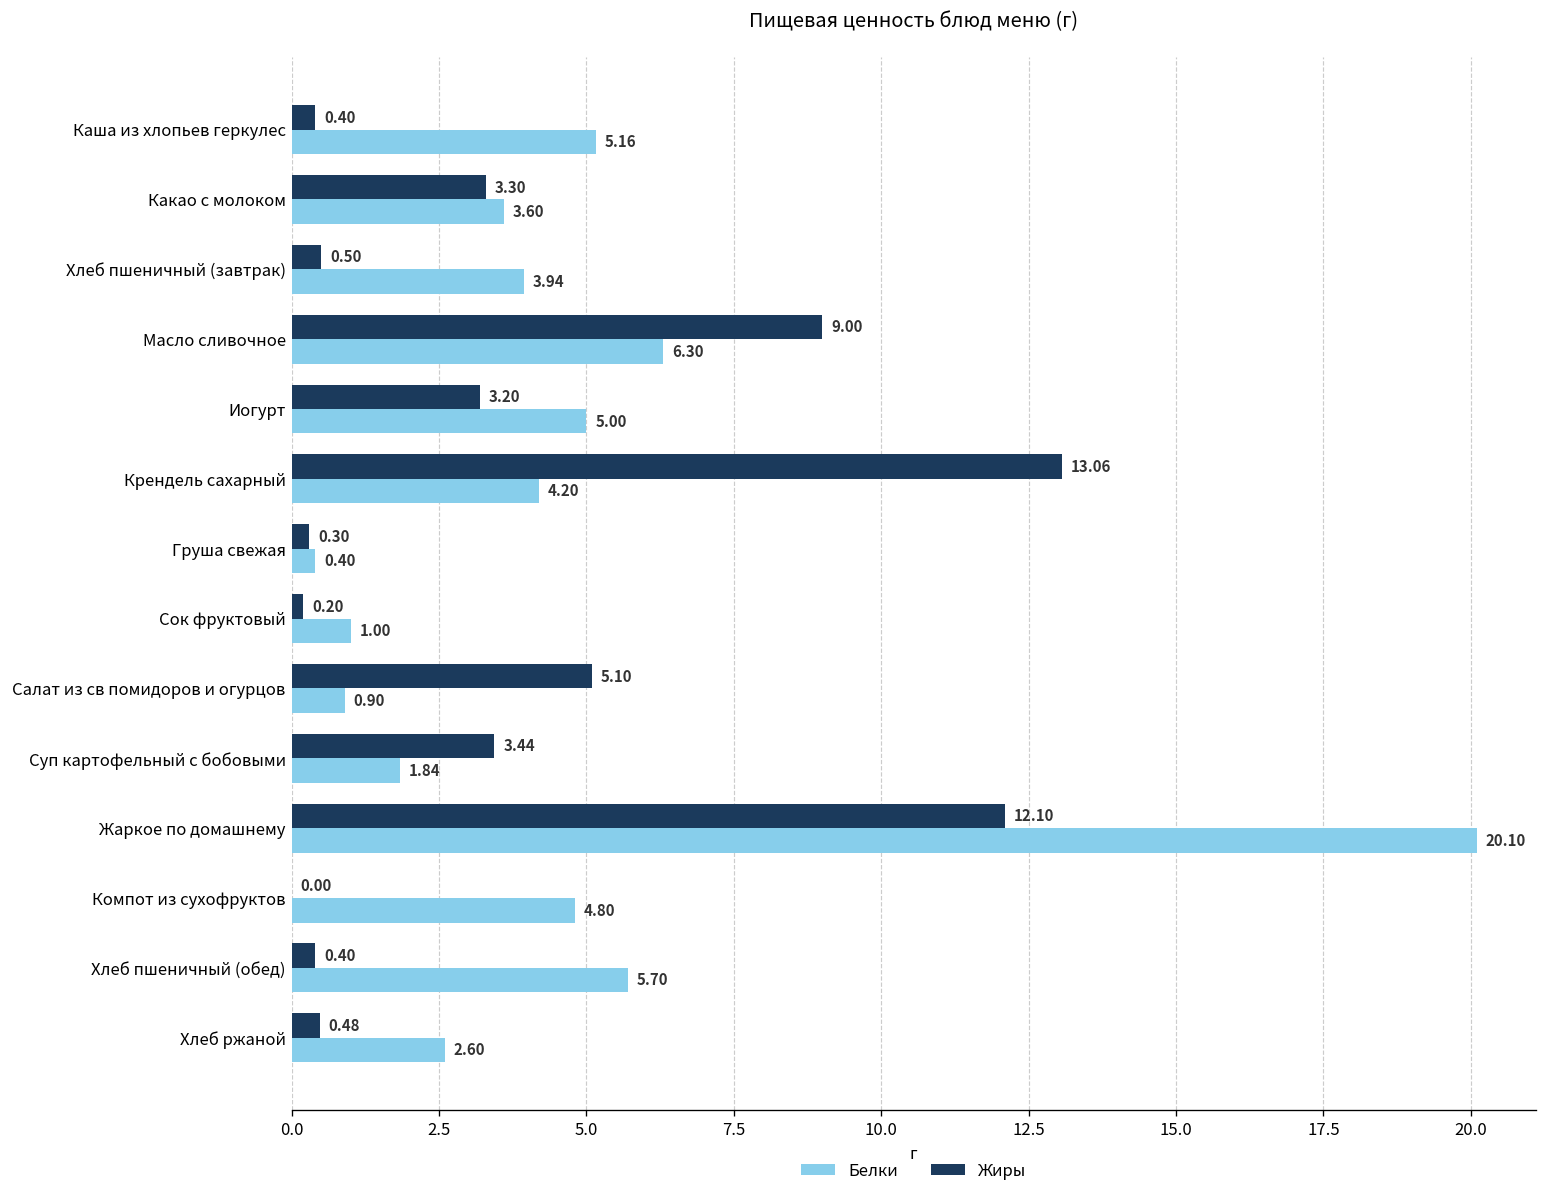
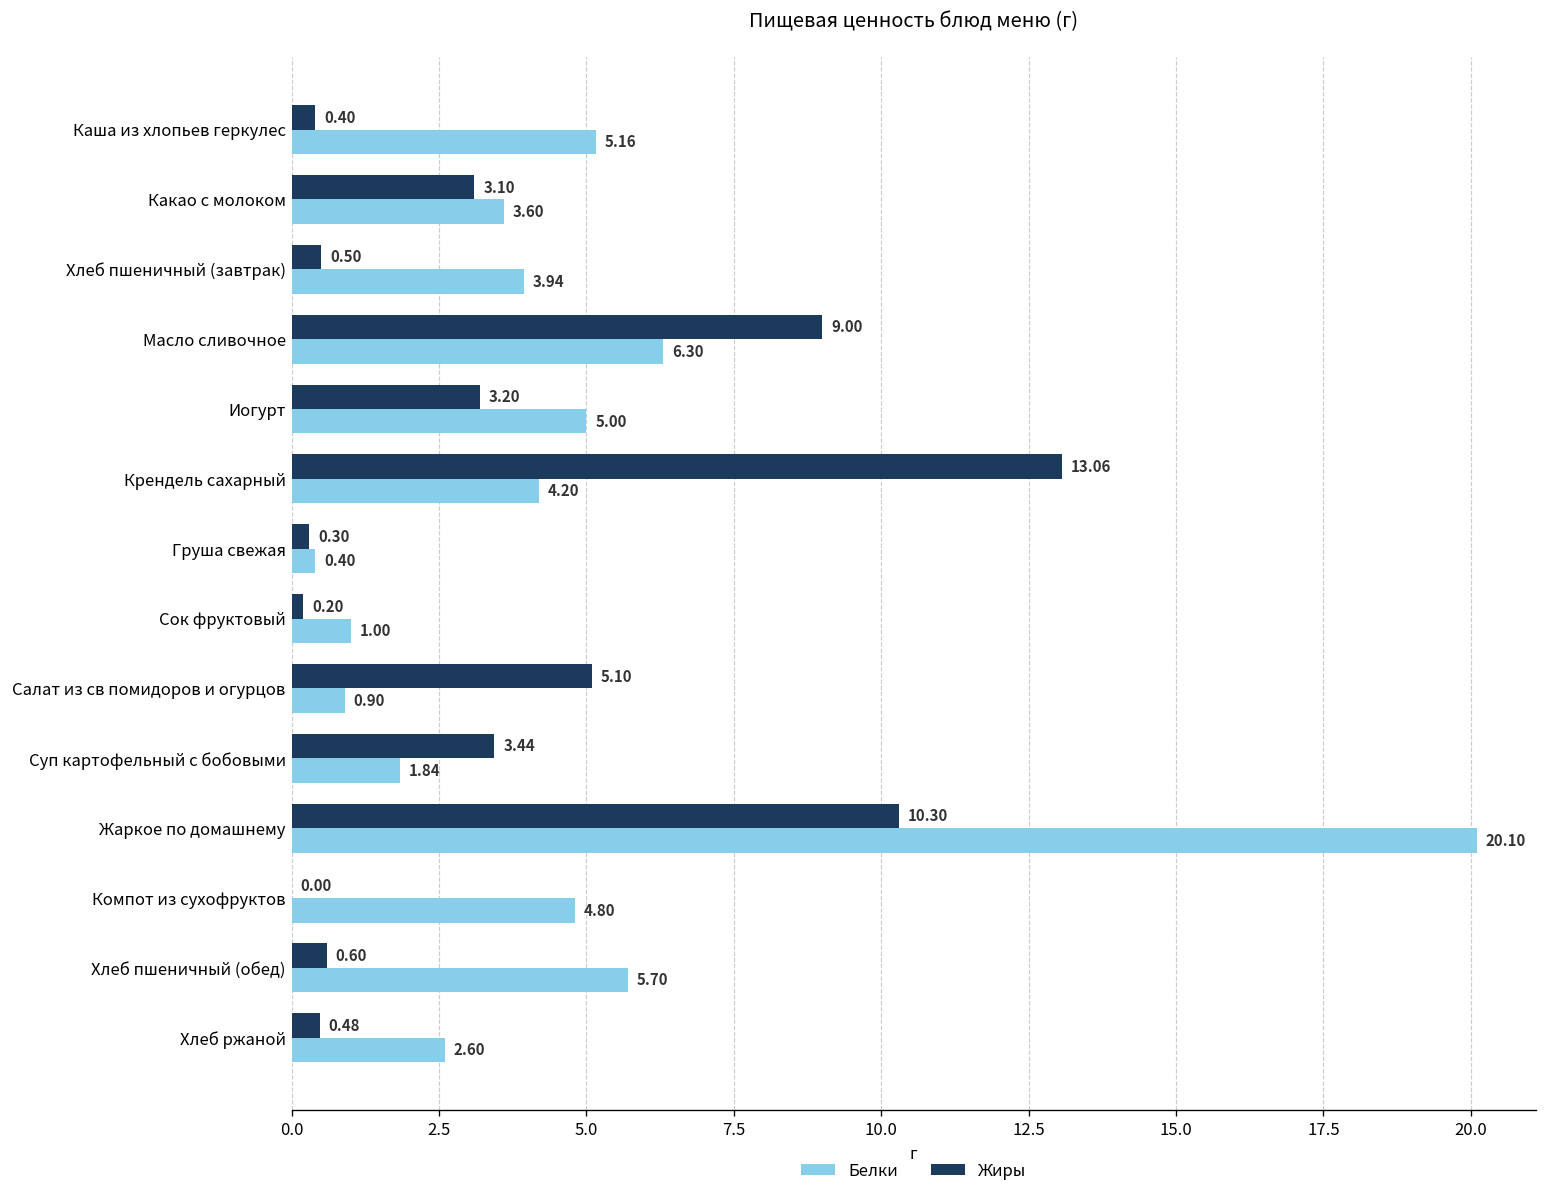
  {
    "Белки": {
      "Каша из хлопьев геркулес": 5.16,
      "Какао с молоком": 3.60,
      "Хлеб пшеничный (завтрак)": 3.94,
      "Масло сливочное": 6.30,
      "Иогурт": 5.00,
      "Крендель сахарный": 4.20,
      "Груша свежая": 0.40,
      "Сок фруктовый": 1.00,
      "Салат из св помидоров и огурцов": 0.90,
      "Суп картофельный с бобовыми": 1.84,
      "Жаркое по домашнему": 20.10,
      "Компот из сухофруктов": 4.80,
      "Хлеб пшеничный (обед)": 5.70,
      "Хлеб ржаной": 2.60
    },
    "Жиры": {
      "Каша из хлопьев геркулес": 0.40,
-     "Какао с молоком": 3.30,
+     "Какао с молоком": 3.10,
      "Хлеб пшеничный (завтрак)": 0.50,
      "Масло сливочное": 9.00,
      "Иогурт": 3.20,
      "Крендель сахарный": 13.06,
      "Груша свежая": 0.30,
      "Сок фруктовый": 0.20,
      "Салат из св помидоров и огурцов": 5.10,
      "Суп картофельный с бобовыми": 3.44,
-     "Жаркое по домашнему": 12.10,
+     "Жаркое по домашнему": 10.30,
      "Компот из сухофруктов": 0.00,
-     "Хлеб пшеничный (обед)": 0.40,
+     "Хлеб пшеничный (обед)": 0.60,
      "Хлеб ржаной": 0.48
    }
  }
